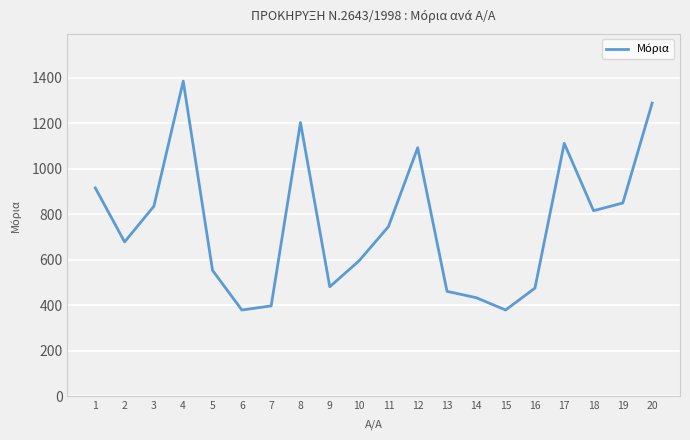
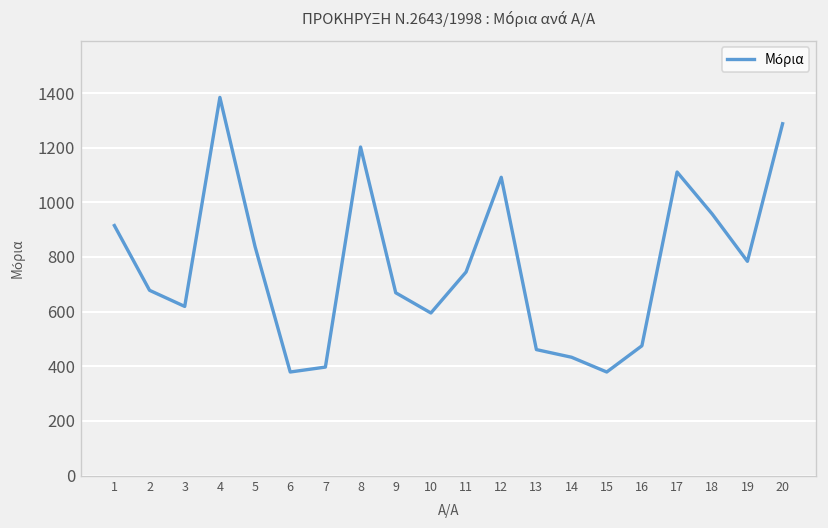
  {
    "1": 920,
    "2": 680,
-   "3": 840,
+   "3": 620,
    "4": 1380,
-   "5": 550,
+   "5": 840,
    "6": 380,
    "7": 400,
    "8": 1200,
-   "9": 480,
+   "9": 670,
    "10": 600,
    "11": 750,
    "12": 1090,
    "13": 460,
    "14": 430,
    "15": 380,
    "16": 480,
    "17": 1110,
-   "18": 820,
-   "19": 850,
+   "18": 960,
+   "19": 780,
    "20": 1290
  }
